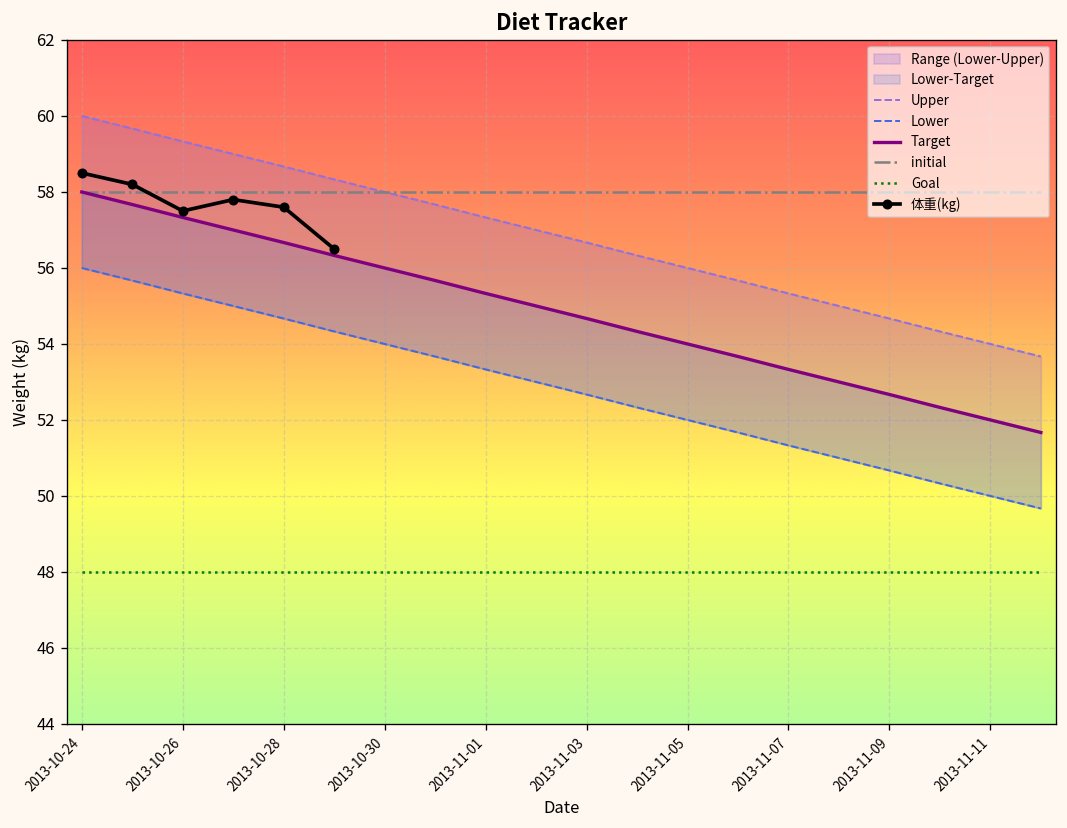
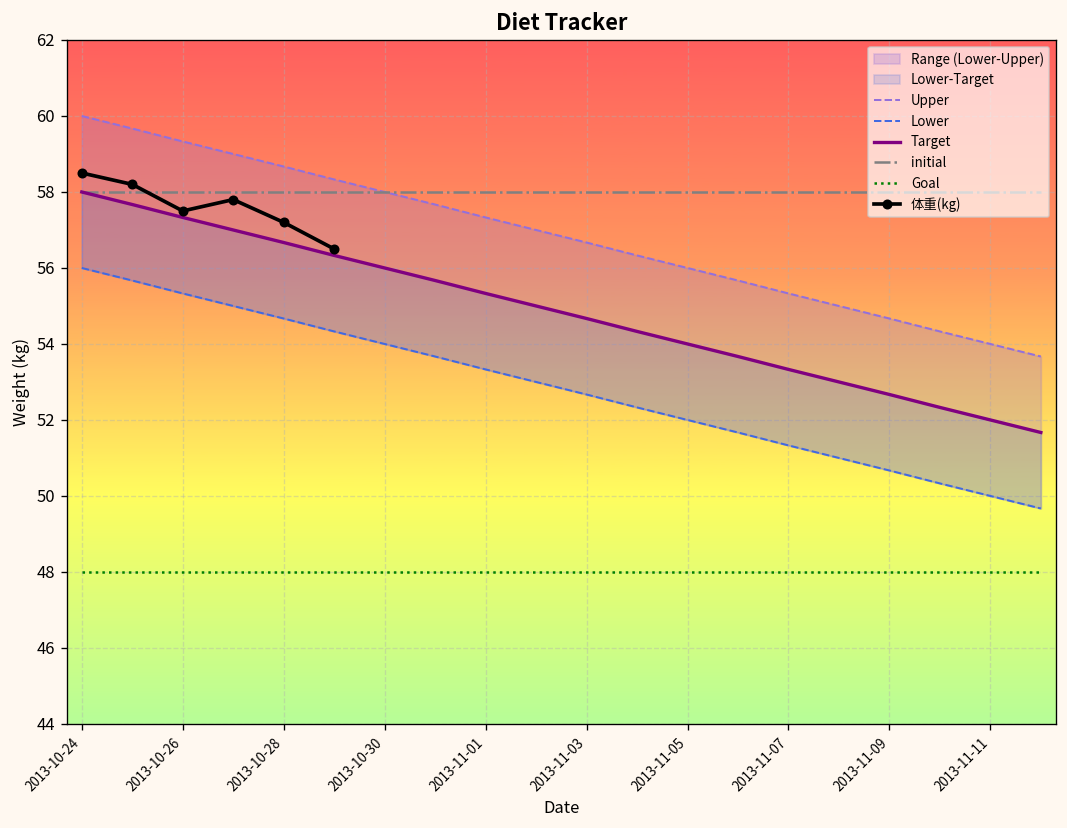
  {
    "initial": {
      "2013-10-26": 58.0,
      "2013-10-28": 58.0,
      "2013-11-01": 58.0,
      "2013-11-03": 58.0,
      "2013-11-05": 58.0,
      "2013-11-07": 58.0
    },
    "Goal": {
      "2013-10-24": 48.0,
      "2013-10-26": 48.0,
      "2013-10-28": 48.0,
      "2013-10-30": 48.0,
      "2013-11-01": 48.0,
      "2013-11-03": 48.0,
      "2013-11-05": 48.0,
      "2013-11-07": 48.0,
      "2013-11-09": 48.0,
      "2013-11-11": 48.0
    },
    "体重(kg)": {
      "2013-10-24": 58.5,
      "2013-10-26": 57.5,
-     "2013-10-28": 57.6
+     "2013-10-28": 57.2
    }
  }
